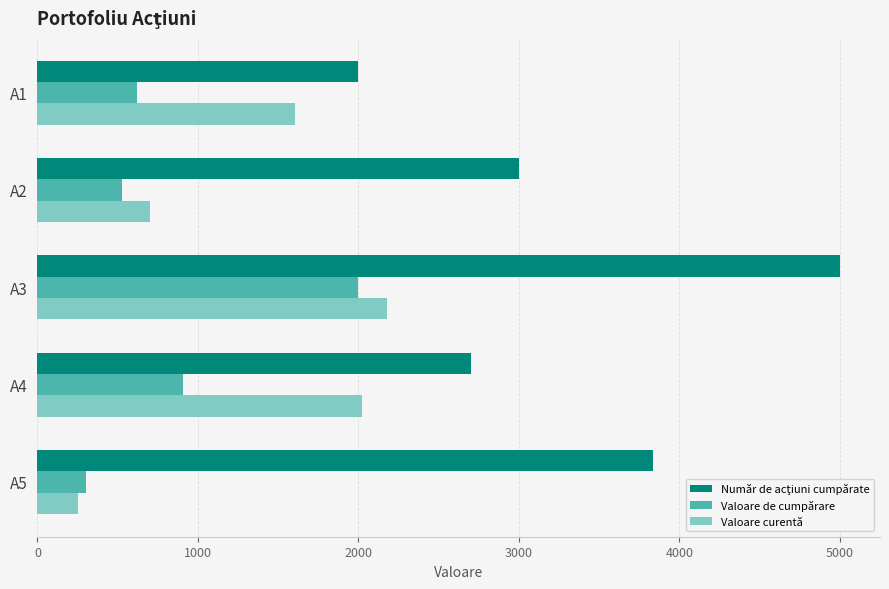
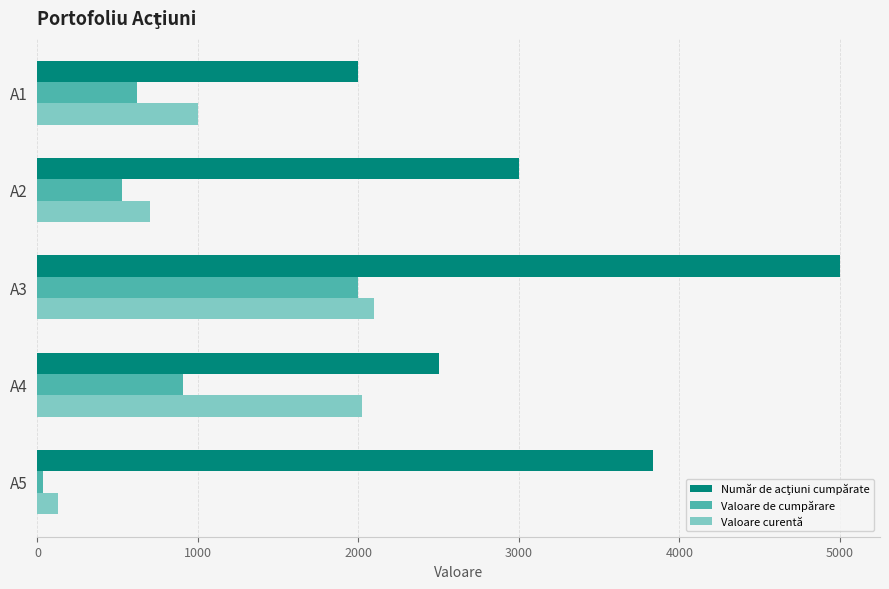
  {
    "Număr de acţiuni cumpărate": {
      "A1": 2000,
      "A2": 3000,
      "A3": 5000,
-     "A4": 2700,
+     "A4": 2500,
      "A5": 3840
    },
    "Valoare de cumpărare": {
      "A1": 620,
      "A2": 530,
      "A3": 2000,
      "A4": 910,
-     "A5": 300
+     "A5": 30
    },
    "Valoare curentă": {
-     "A1": 1600,
+     "A1": 1000,
      "A2": 700,
-     "A3": 2180,
+     "A3": 2100,
      "A4": 2030,
-     "A5": 250
+     "A5": 130
    }
  }
